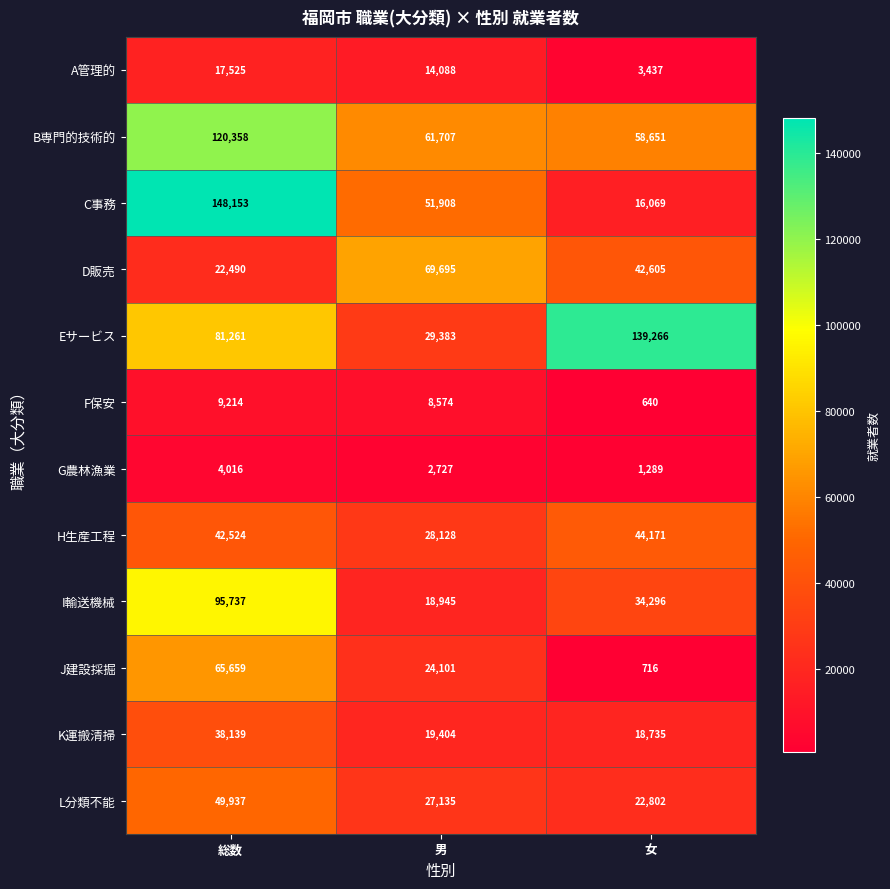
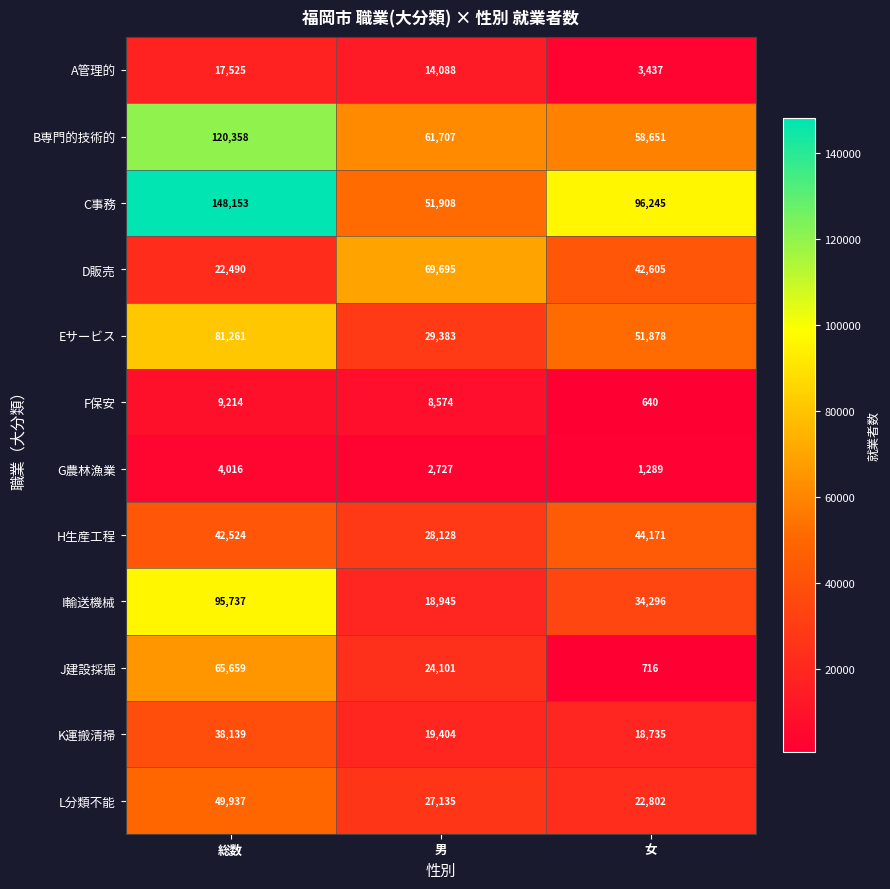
  {
    "A管理的": {
      "総数": "17,525",
      "男": "14,088",
      "女": "3,437"
    },
    "B専門的技術的": {
      "総数": "120,358",
      "男": "61,707",
      "女": "58,651"
    },
    "C事務": {
      "総数": "148,153",
      "男": "51,908",
-     "女": "16,069"
+     "女": "96,245"
    },
    "D販売": {
      "総数": "22,490",
      "男": "69,695",
      "女": "42,605"
    },
    "Eサービス": {
      "総数": "81,261",
      "男": "29,383",
-     "女": "139,266"
+     "女": "51,878"
    },
    "F保安": {
      "総数": "9,214",
      "男": "8,574",
      "女": "640"
    },
    "G農林漁業": {
      "総数": "4,016",
      "男": "2,727",
      "女": "1,289"
    },
    "H生産工程": {
      "総数": "42,524",
      "男": "28,128",
      "女": "44,171"
    },
    "I輸送機械": {
      "総数": "95,737",
      "男": "18,945",
      "女": "34,296"
    },
    "J建設採掘": {
      "総数": "65,659",
      "男": "24,101",
      "女": "716"
    },
    "K運搬清掃": {
      "総数": "38,139",
      "男": "19,404",
      "女": "18,735"
    },
    "L分類不能": {
      "総数": "49,937",
      "男": "27,135",
      "女": "22,802"
    }
  }
